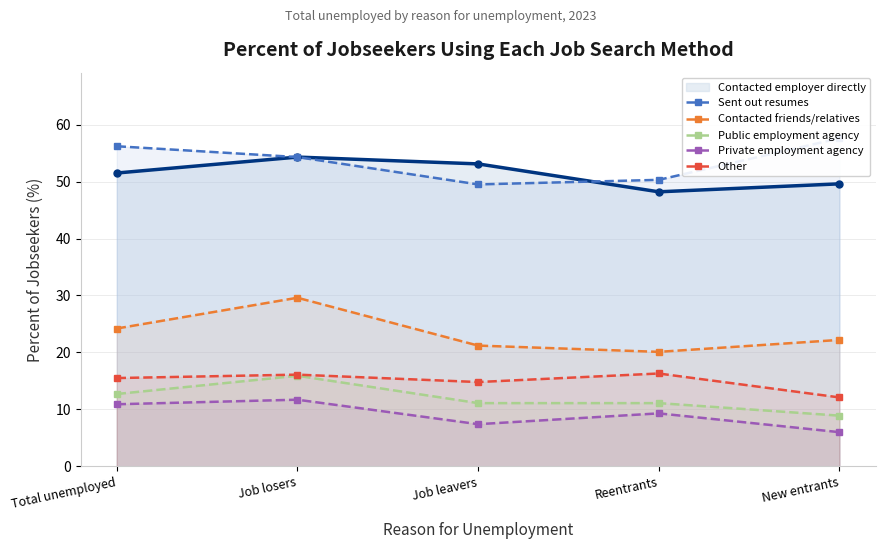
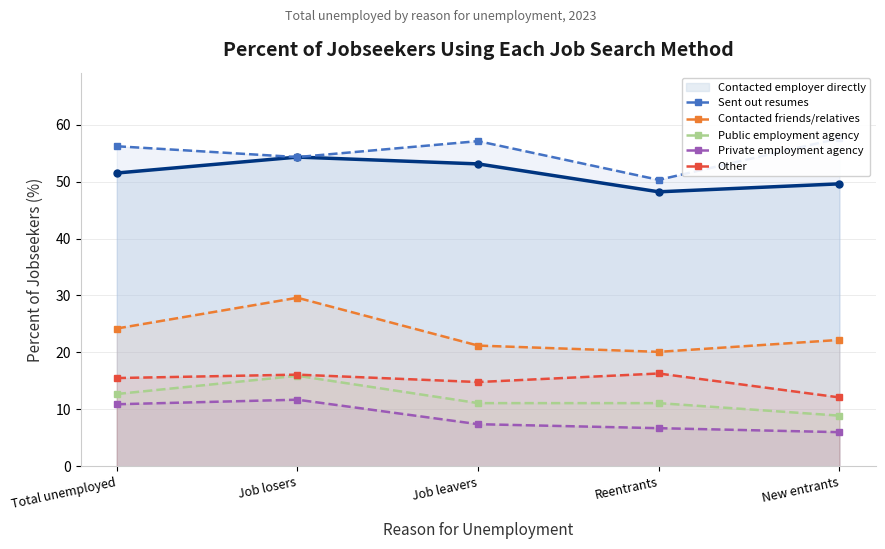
  {
    "Contacted employer directly": {
      "Total unemployed": 52,
      "Job leavers": 53,
      "Reentrants": 48,
      "New entrants": 50
    },
    "Sent out resumes": {
      "Total unemployed": 56,
-     "Job leavers": 50,
+     "Job leavers": 57,
      "Reentrants": 50
    },
    "Public employment agency": {
      "Total unemployed": 13,
      "Job leavers": 11,
      "Reentrants": 11,
      "New entrants": 9
    },
    "Private employment agency": {
      "Total unemployed": 11,
      "Job losers": 12,
      "Job leavers": 7,
-     "Reentrants": 9,
+     "Reentrants": 7,
      "New entrants": 6
    }
  }
